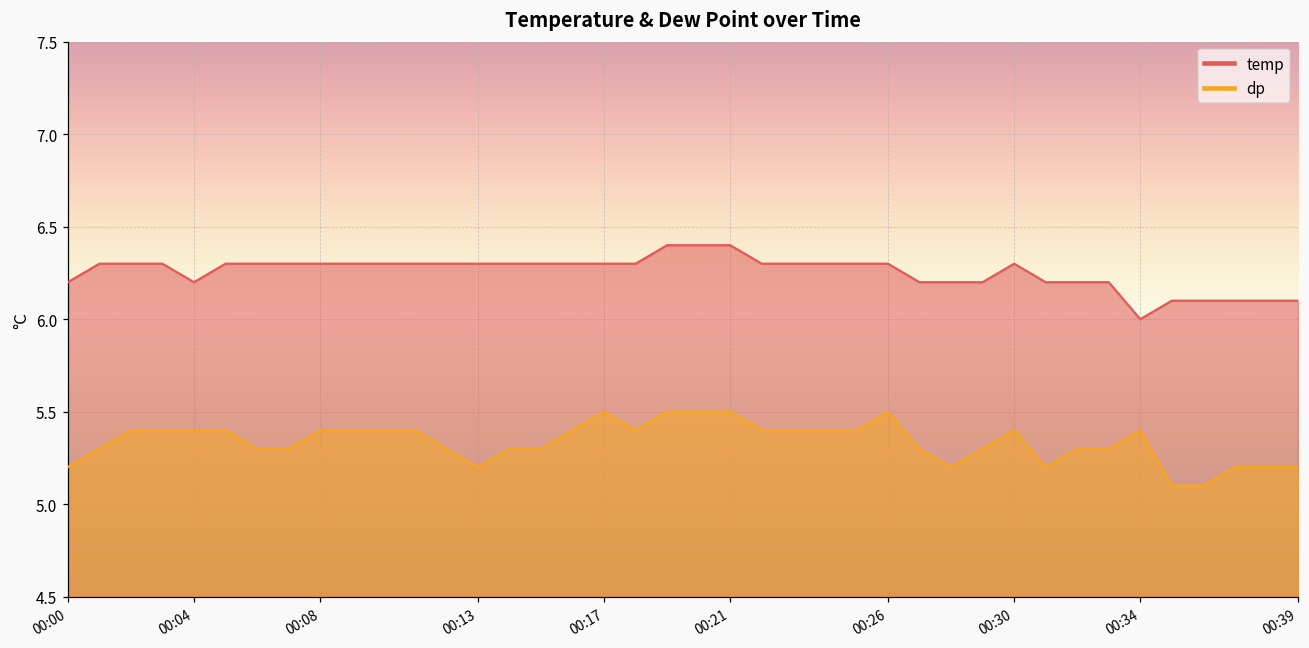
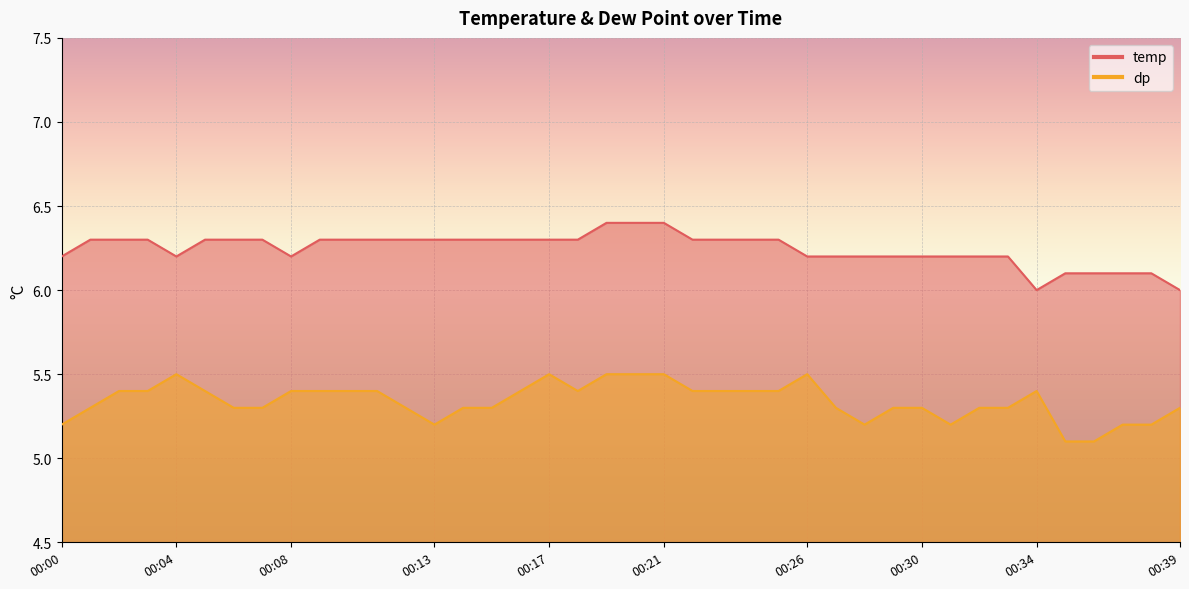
  {
    "temp": {
      "00:00": 6.2,
      "00:04": 6.2,
-     "00:08": 6.3,
+     "00:08": 6.2,
      "00:13": 6.3,
      "00:17": 6.3,
      "00:21": 6.4,
-     "00:26": 6.3,
-     "00:30": 6.3,
+     "00:26": 6.2,
+     "00:30": 6.2,
      "00:34": 6.0,
-     "00:39": 6.1
+     "00:39": 6.0
    },
    "dp": {
      "00:00": 5.2,
-     "00:04": 5.4,
+     "00:04": 5.5,
      "00:08": 5.4,
      "00:13": 5.2,
      "00:17": 5.5,
      "00:21": 5.5,
      "00:26": 5.5,
-     "00:30": 5.4,
+     "00:30": 5.3,
      "00:34": 5.4,
-     "00:39": 5.2
+     "00:39": 5.3
    }
  }
